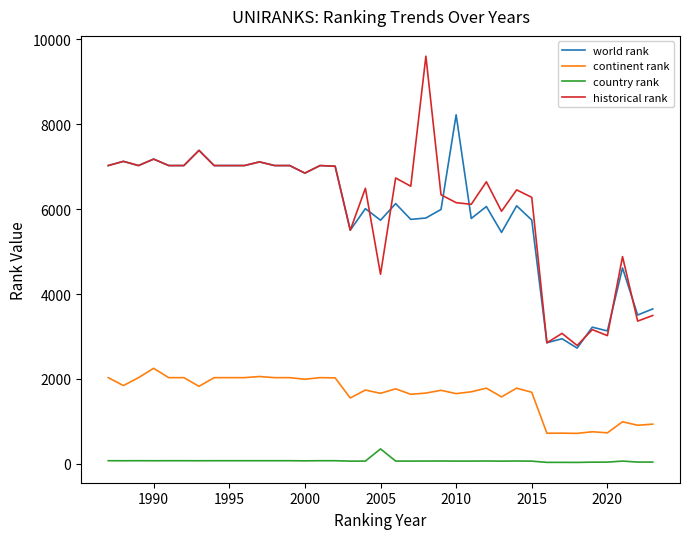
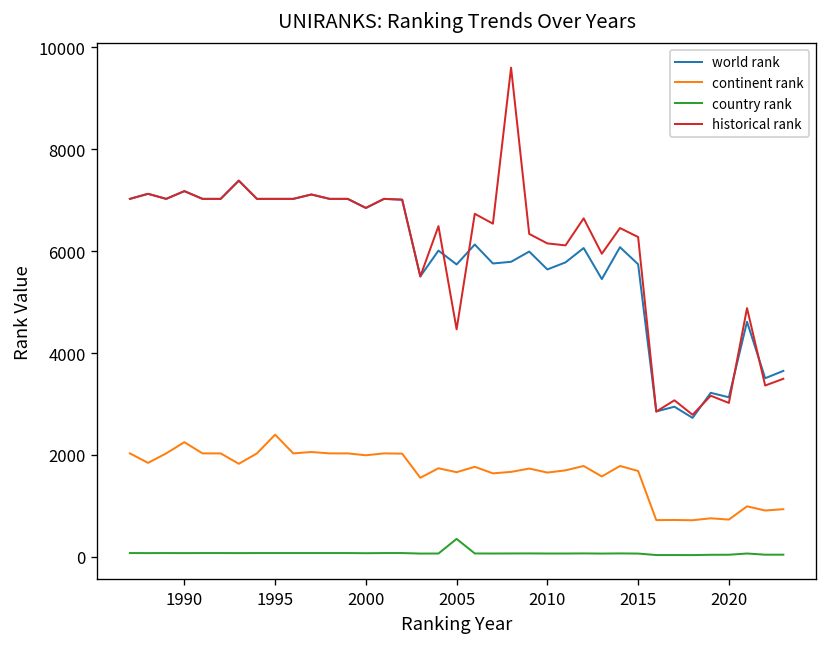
  {
    "world rank": {
      "2005": 5700,
-     "2010": 8200,
+     "2010": 5600,
      "2015": 5700,
      "2020": 3100
    },
    "continent rank": {
      "1990": 2300,
-     "1995": 2000,
+     "1995": 2400,
      "2000": 2000,
      "2005": 1700,
      "2010": 1700,
      "2015": 1700,
      "2020": 700
    },
    "country rank": {
      "1990": 100,
      "1995": 100,
      "2000": 100,
      "2005": 400,
      "2010": 100,
      "2015": 100,
      "2020": 0
    },
    "historical rank": {
      "2005": 4500,
      "2010": 6200,
      "2015": 6300,
      "2020": 3000
    }
  }
